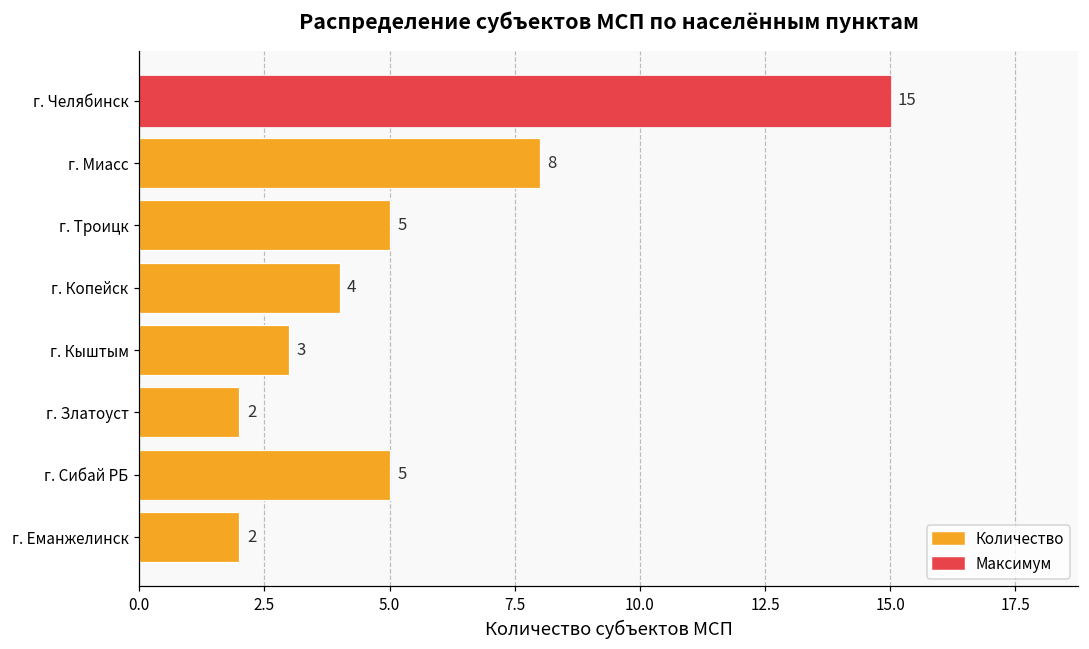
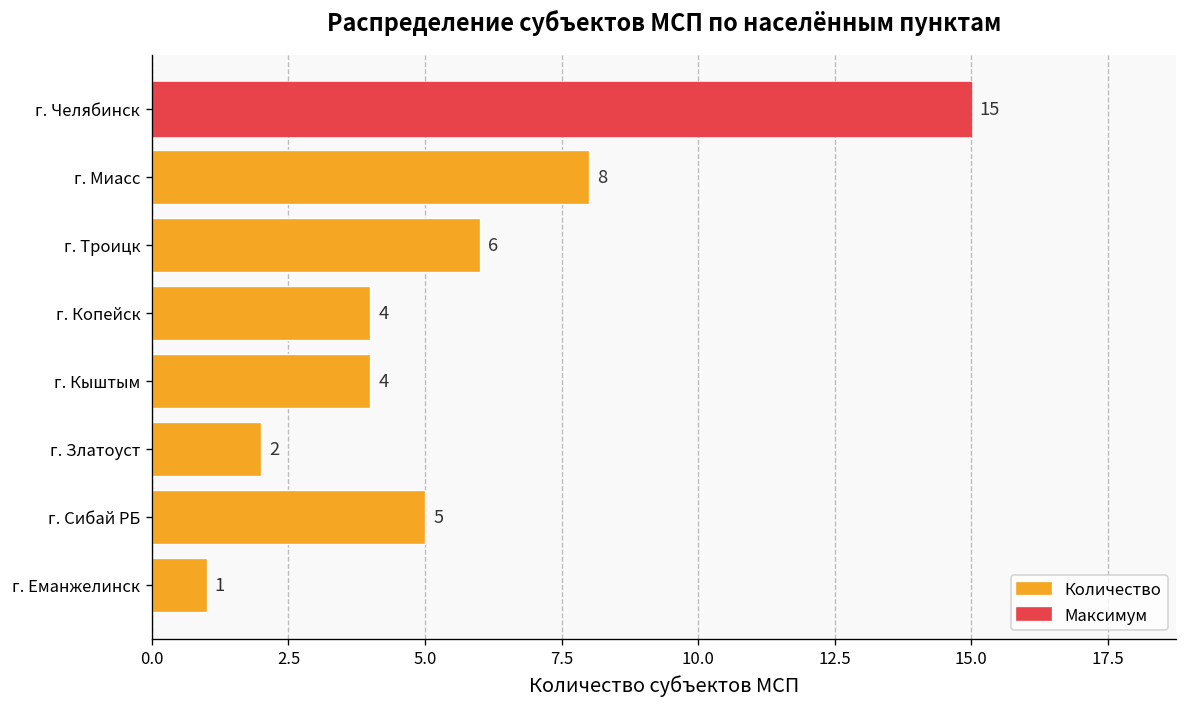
  {
    "г. Челябинск": 15,
    "г. Миасс": 8,
-   "г. Троицк": 5,
+   "г. Троицк": 6,
    "г. Копейск": 4,
-   "г. Кыштым": 3,
+   "г. Кыштым": 4,
    "г. Златоуст": 2,
    "г. Сибай РБ": 5,
-   "г. Еманжелинск": 2
+   "г. Еманжелинск": 1
  }
